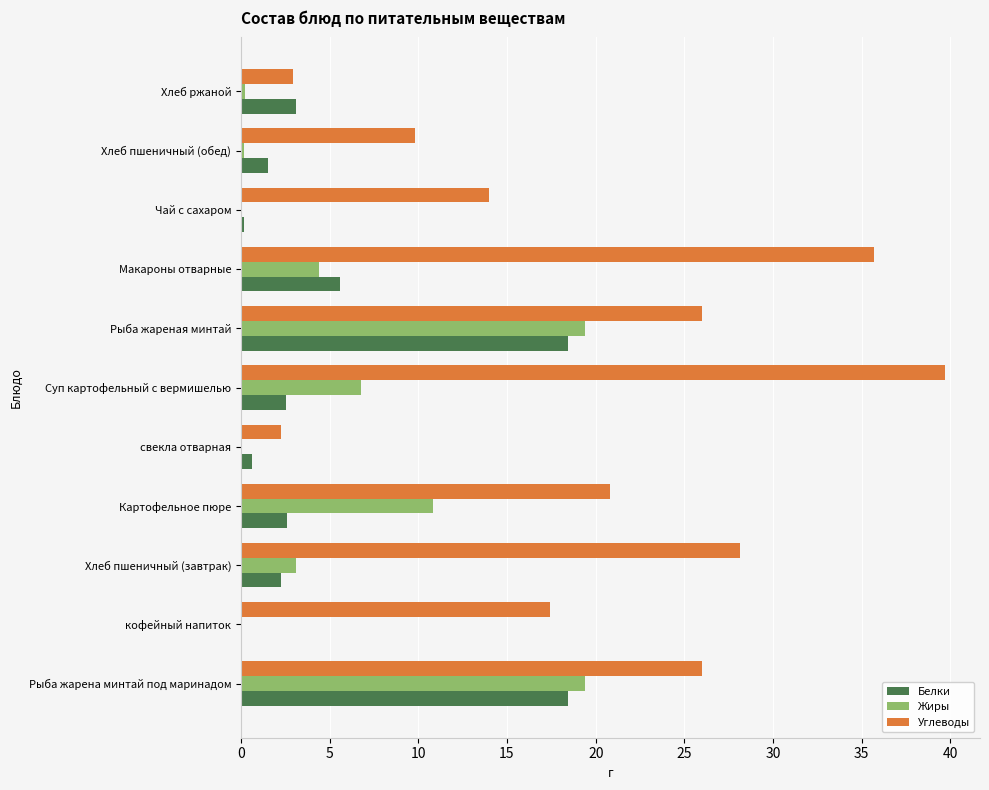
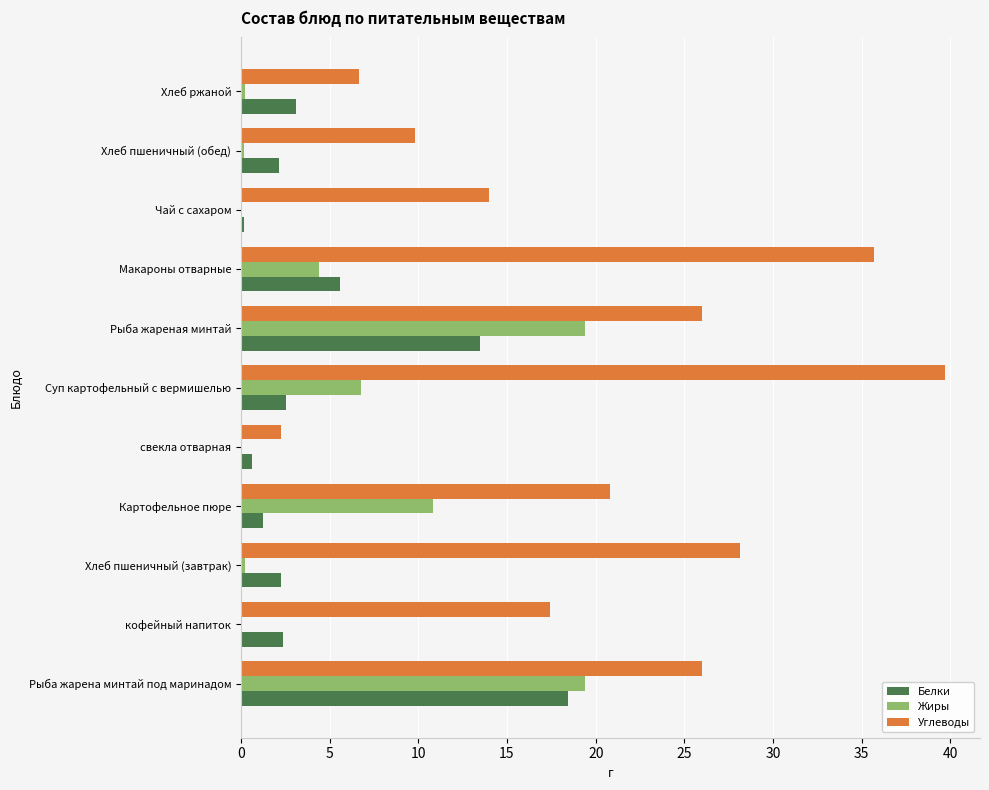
  {
    "Белки": {
      "Хлеб ржаной": 3.1,
-     "Хлеб пшеничный (обед)": 1.5,
+     "Хлеб пшеничный (обед)": 2.1,
      "Чай с сахаром": 0.2,
      "Макароны отварные": 5.6,
-     "Рыба жареная минтай": 18.5,
+     "Рыба жареная минтай": 13.5,
      "Суп картофельный с вермишелью": 2.5,
      "свекла отварная": 0.6,
-     "Картофельное пюре": 2.6,
+     "Картофельное пюре": 1.2,
      "Хлеб пшеничный (завтрак)": 2.3,
-     "кофейный напиток": 0.0,
+     "кофейный напиток": 2.4,
      "Рыба жарена минтай под маринадом": 18.5
    },
    "Жиры": {
      "Хлеб ржаной": 0.2,
      "Хлеб пшеничный (обед)": 0.2,
      "Чай с сахаром": 0.0,
      "Макароны отварные": 4.4,
      "Рыба жареная минтай": 19.4,
      "Суп картофельный с вермишелью": 6.8,
      "свекла отварная": 0.0,
      "Картофельное пюре": 10.8,
-     "Хлеб пшеничный (завтрак)": 3.1,
+     "Хлеб пшеничный (завтрак)": 0.2,
      "Рыба жарена минтай под маринадом": 19.4
    },
    "Углеводы": {
-     "Хлеб ржаной": 2.9,
+     "Хлеб ржаной": 6.7,
      "Хлеб пшеничный (обед)": 9.8,
      "Чай с сахаром": 14.0,
      "Макароны отварные": 35.7,
      "Рыба жареная минтай": 26.0,
      "Суп картофельный с вермишелью": 39.7,
      "свекла отварная": 2.3,
      "Картофельное пюре": 20.8,
      "Хлеб пшеничный (завтрак)": 28.1,
      "кофейный напиток": 17.4,
      "Рыба жарена минтай под маринадом": 26.0
    }
  }
